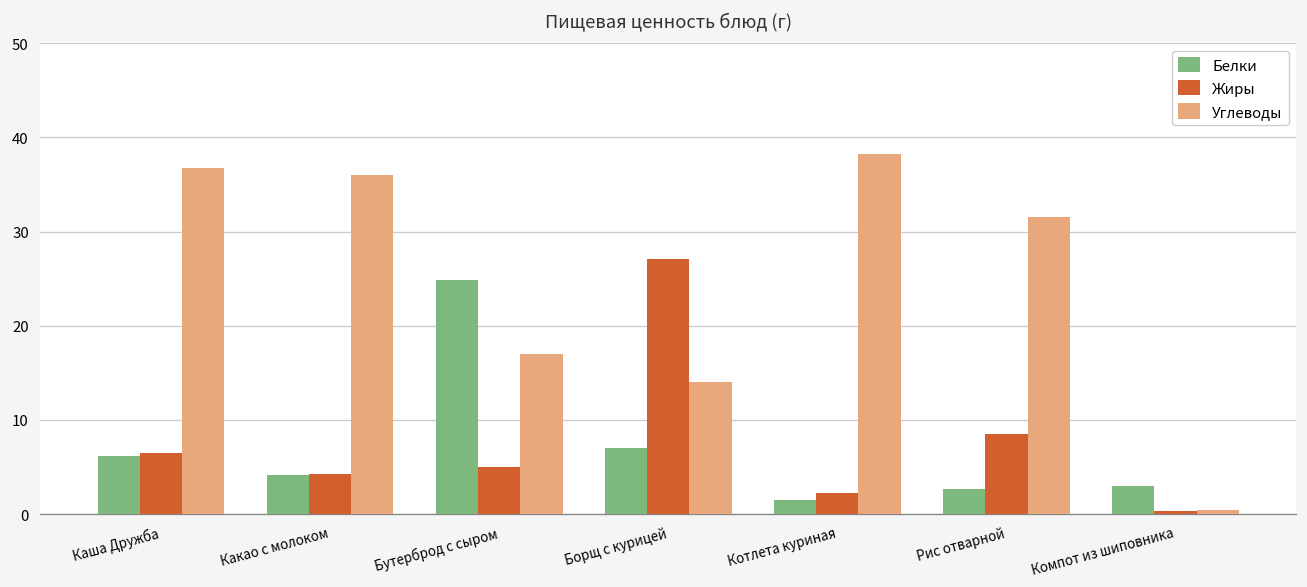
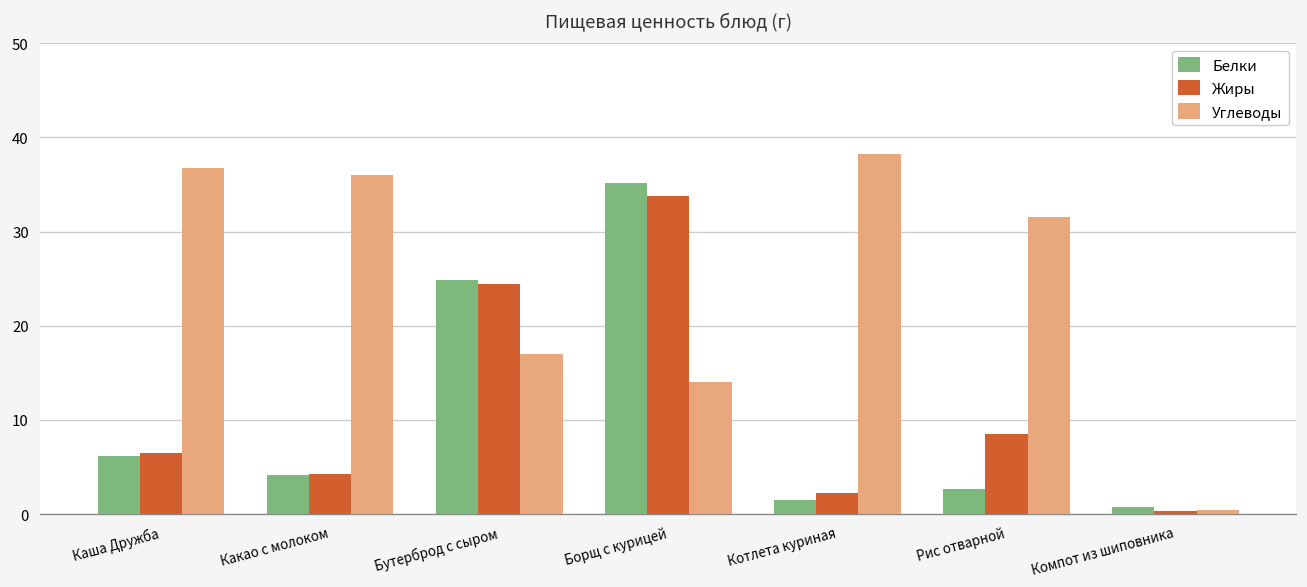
  {
    "Белки": {
      "Каша Дружба": 6,
      "Какао с молоком": 4,
      "Бутерброд с сыром": 25,
-     "Борщ с курицей": 7,
+     "Борщ с курицей": 35,
      "Котлета куриная": 1,
      "Рис отварной": 3,
-     "Компот из шиповника": 3
+     "Компот из шиповника": 1
    },
    "Жиры": {
      "Каша Дружба": 6,
      "Какао с молоком": 4,
-     "Бутерброд с сыром": 5,
-     "Борщ с курицей": 27,
+     "Бутерброд с сыром": 24,
+     "Борщ с курицей": 34,
      "Котлета куриная": 2,
      "Рис отварной": 9
    },
    "Углеводы": {
      "Каша Дружба": 37,
      "Какао с молоком": 36,
      "Бутерброд с сыром": 17,
      "Борщ с курицей": 14,
      "Котлета куриная": 38,
      "Рис отварной": 32,
      "Компот из шиповника": 0
    }
  }
